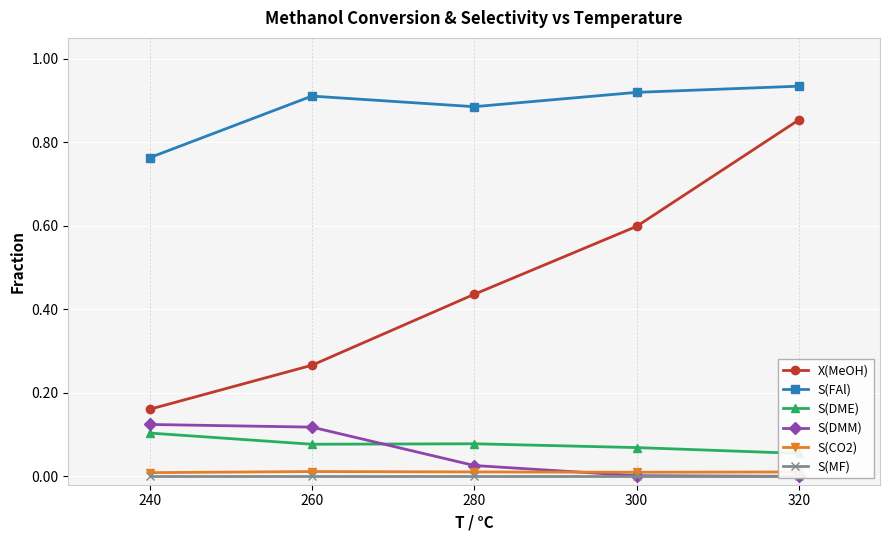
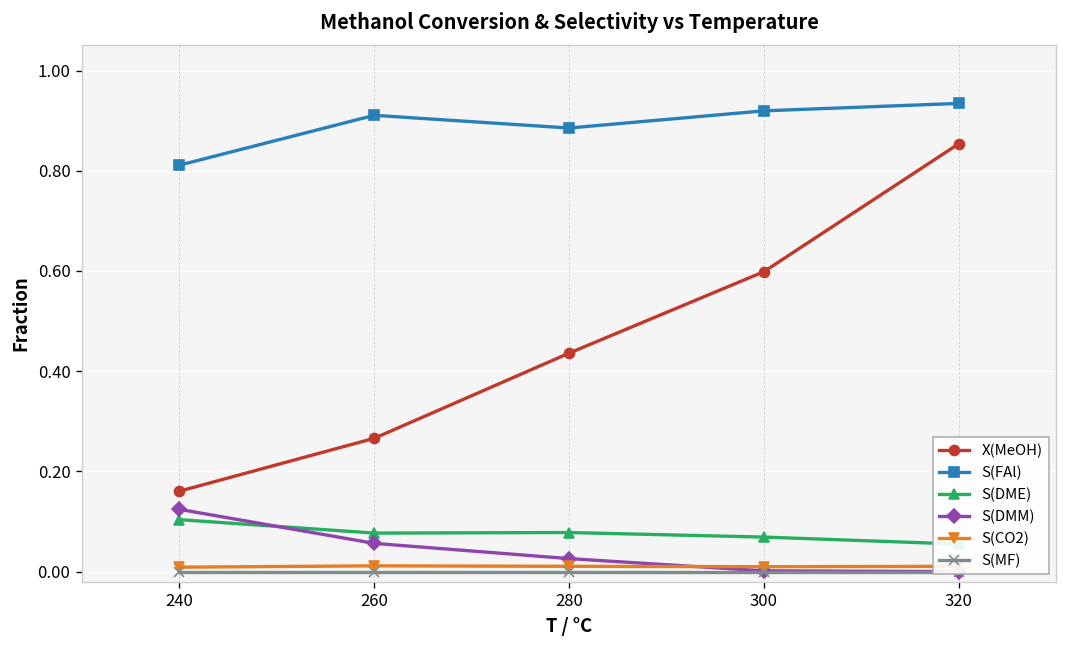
  {
    "X(MeOH)": {
      "240": 0.16,
      "260": 0.27,
      "280": 0.44,
      "300": 0.60,
      "320": 0.85
    },
    "S(FAl)": {
-     "240": 0.76,
+     "240": 0.81,
      "260": 0.91,
      "280": 0.89,
      "300": 0.92,
      "320": 0.93
    },
    "S(DME)": {
      "240": 0.10,
      "260": 0.08,
      "280": 0.08,
      "300": 0.07
    },
    "S(DMM)": {
      "240": 0.12,
-     "260": 0.12,
+     "260": 0.06,
      "280": 0.03
    },
    "S(CO2)": {
      "240": 0.01,
      "260": 0.01,
      "280": 0.01,
      "300": 0.01
    },
    "S(MF)": {
      "240": 0.00,
      "260": 0.00,
      "280": 0.00
    }
  }
